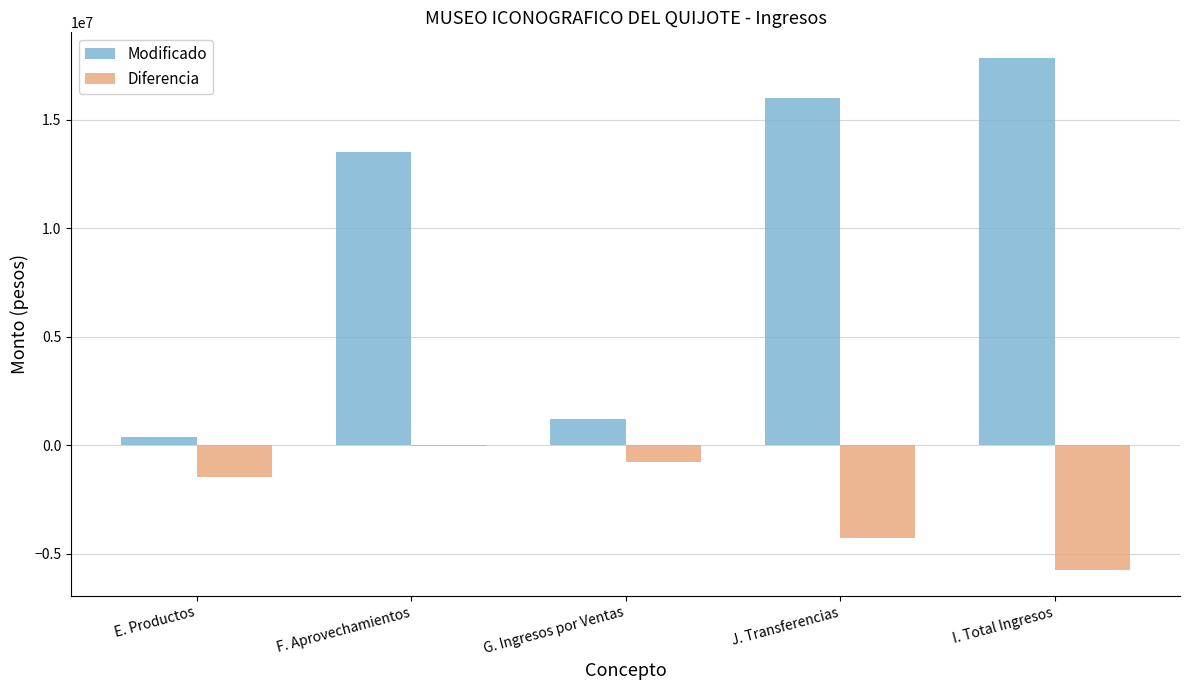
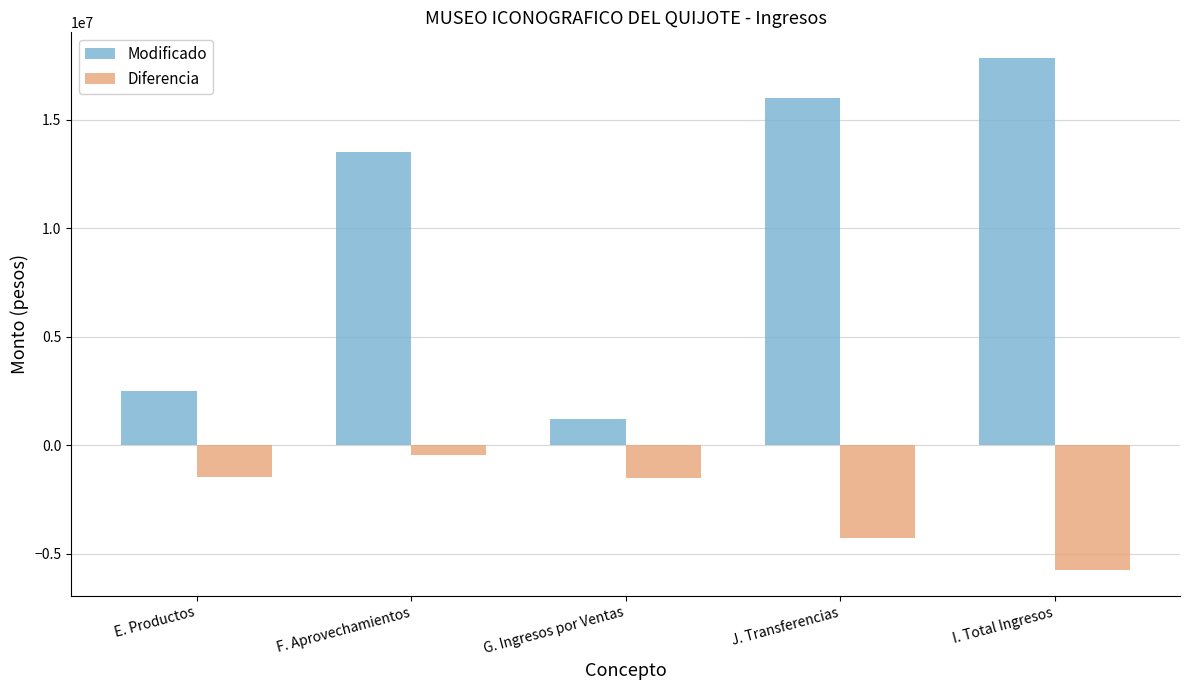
  {
    "Modificado": {
-     "E. Productos": 400000,
+     "E. Productos": 2500000,
      "F. Aprovechamientos": 13500000,
      "G. Ingresos por Ventas": 1200000,
      "J. Transferencias": 16000000,
      "I. Total Ingresos": 17800000
    },
    "Diferencia": {
      "E. Productos": -1500000,
-     "F. Aprovechamientos": 0,
-     "G. Ingresos por Ventas": -800000,
+     "F. Aprovechamientos": -400000,
+     "G. Ingresos por Ventas": -1500000,
      "J. Transferencias": -4300000,
      "I. Total Ingresos": -5800000
    }
  }
